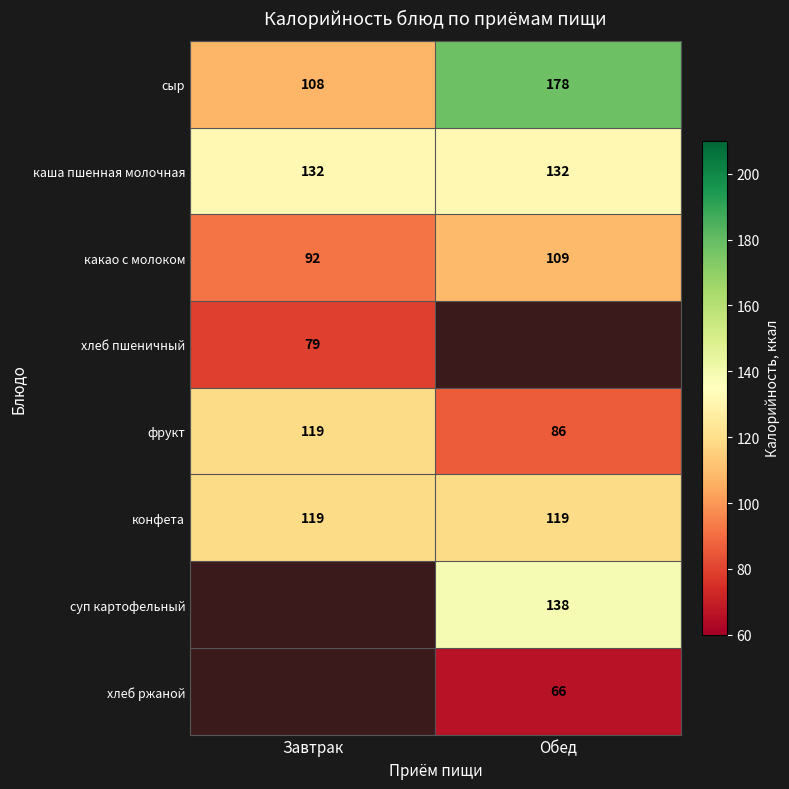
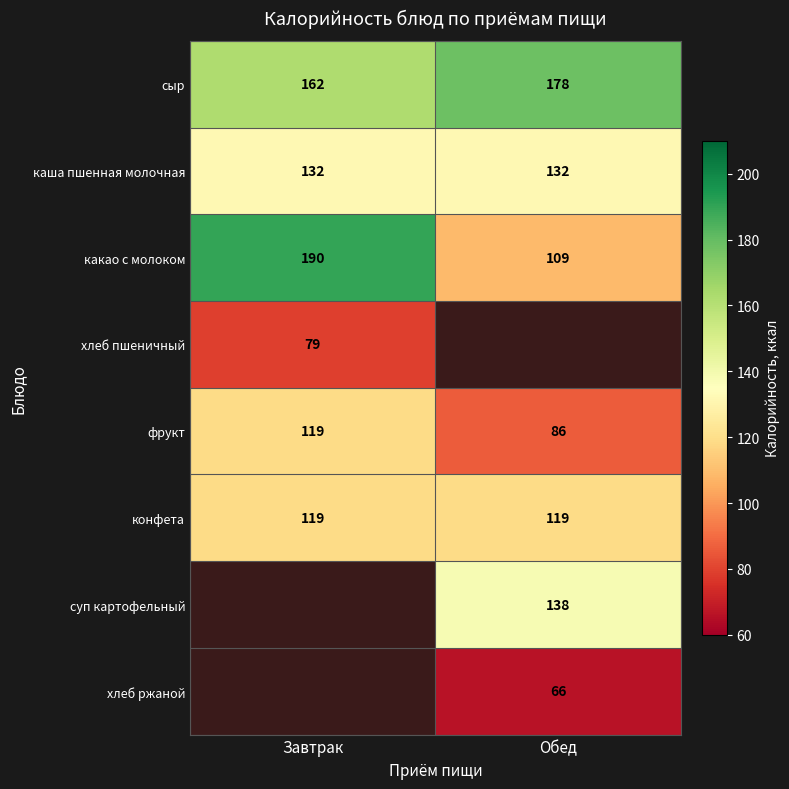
  {
    "сыр": {
-     "Завтрак": 108,
+     "Завтрак": 162,
      "Обед": 178
    },
    "каша пшенная молочная": {
      "Завтрак": 132,
      "Обед": 132
    },
    "какао с молоком": {
-     "Завтрак": 92,
+     "Завтрак": 190,
      "Обед": 109
    },
    "хлеб пшеничный": {
      "Завтрак": 79
    },
    "фрукт": {
      "Завтрак": 119,
      "Обед": 86
    },
    "конфета": {
      "Завтрак": 119,
      "Обед": 119
    },
    "суп картофельный": {
      "Обед": 138
    },
    "хлеб ржаной": {
      "Обед": 66
    }
  }
